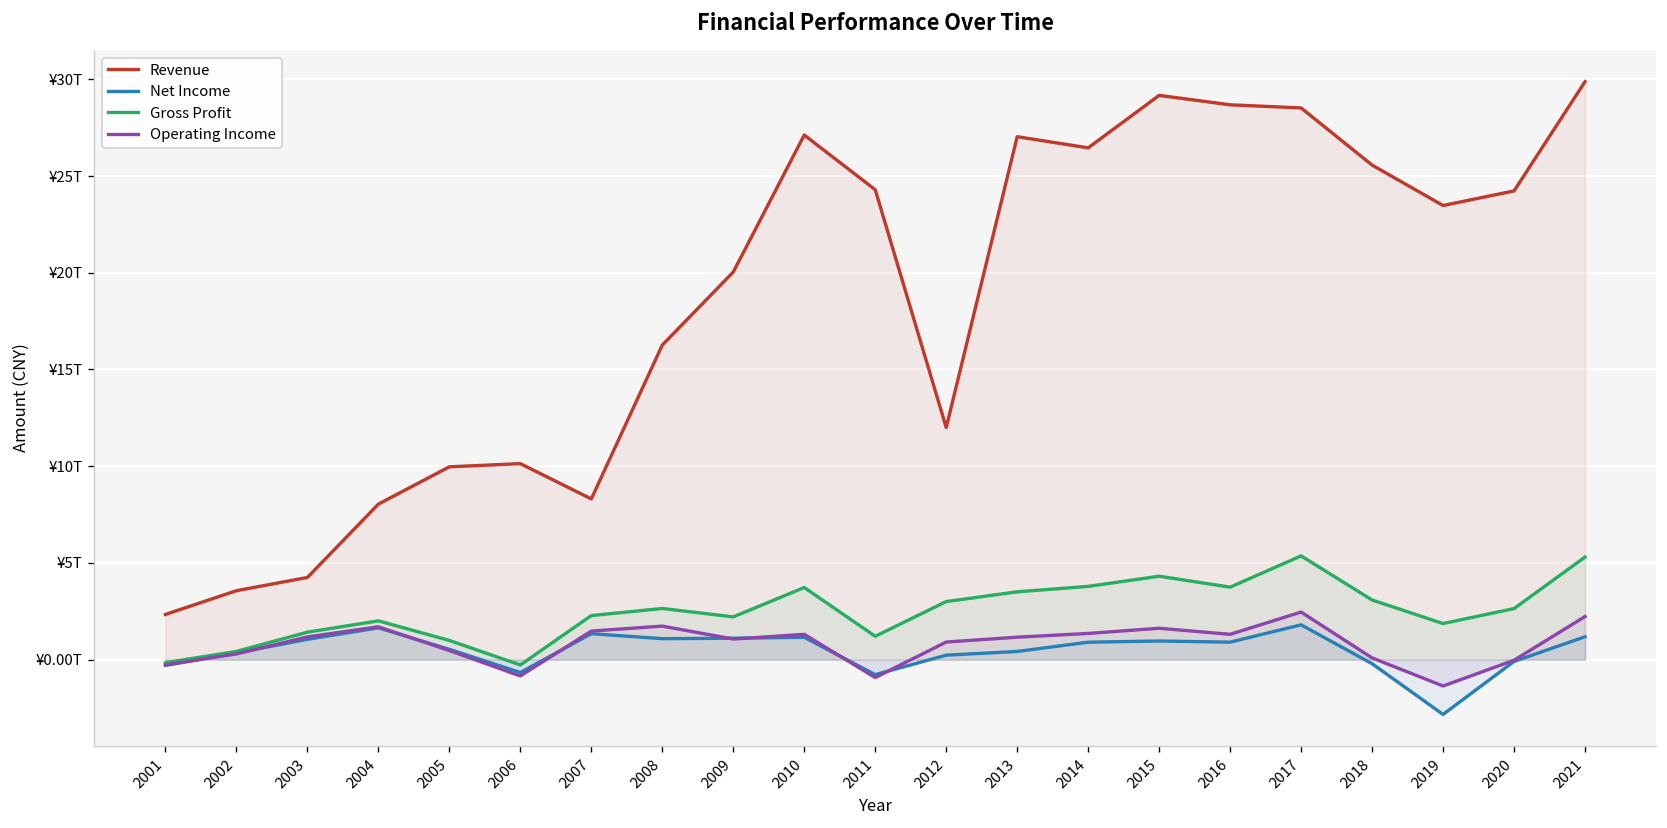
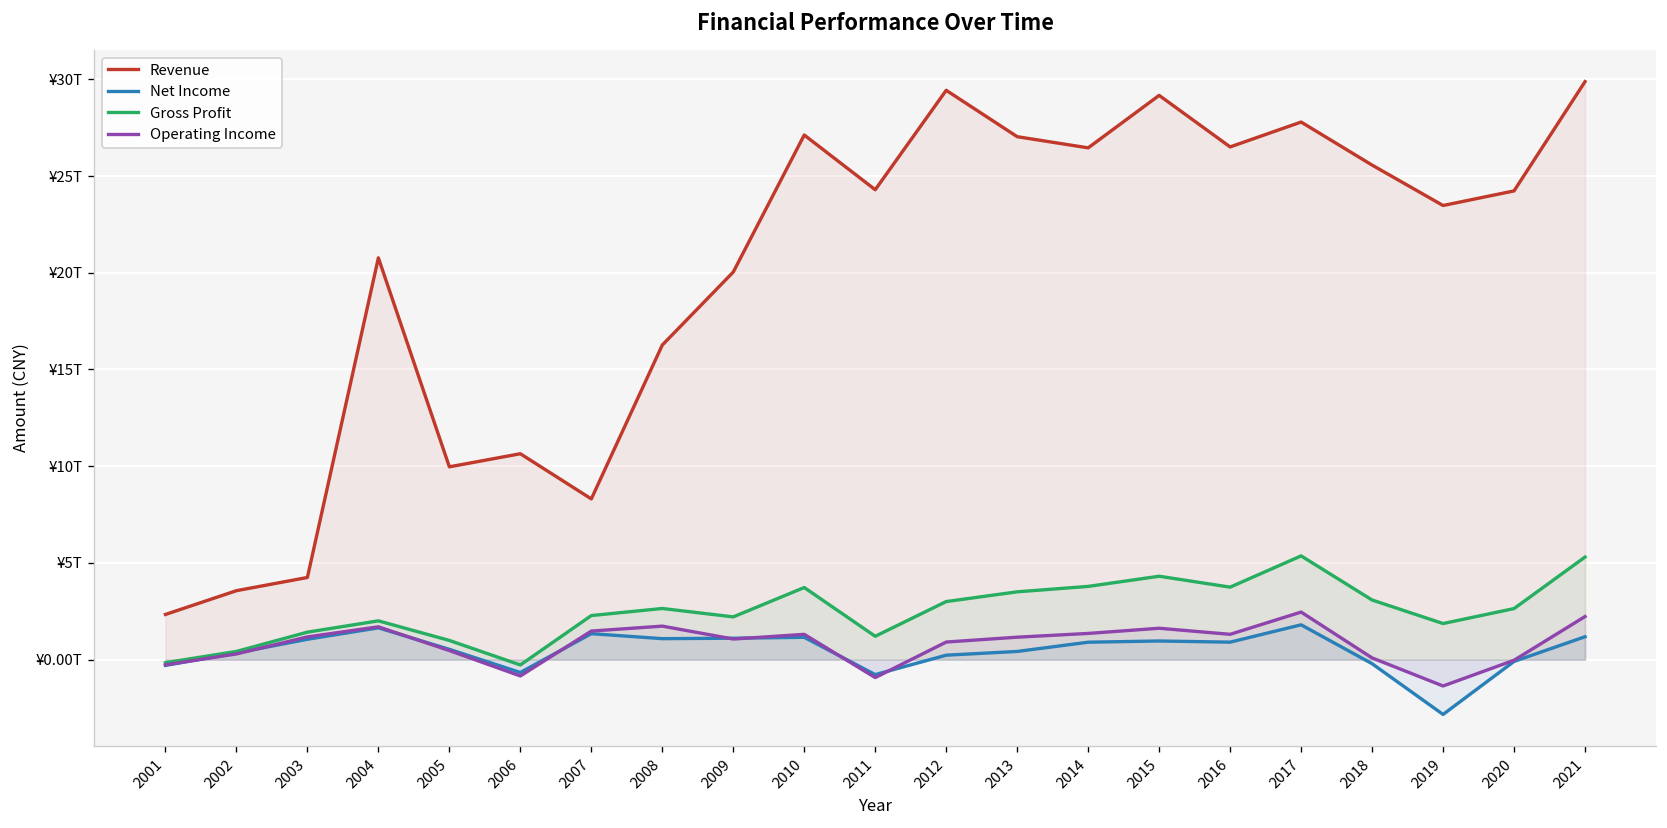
  {
    "Revenue": {
      "2001": "¥2.3T",
      "2002": "¥3.6T",
      "2003": "¥4.2T",
-     "2004": "¥8.0T",
+     "2004": "¥20.8T",
      "2005": "¥10.0T",
-     "2006": "¥10.1T",
+     "2006": "¥10.6T",
      "2007": "¥8.3T",
      "2008": "¥16.3T",
      "2009": "¥20.0T",
      "2010": "¥27.1T",
      "2011": "¥24.3T",
-     "2012": "¥12.0T",
+     "2012": "¥29.4T",
      "2013": "¥27.0T",
      "2014": "¥26.5T",
      "2015": "¥29.2T",
-     "2016": "¥28.7T",
-     "2017": "¥28.5T",
+     "2016": "¥26.5T",
+     "2017": "¥27.8T",
      "2018": "¥25.6T",
      "2019": "¥23.5T",
      "2020": "¥24.2T",
      "2021": "¥29.9T"
    }
  }
